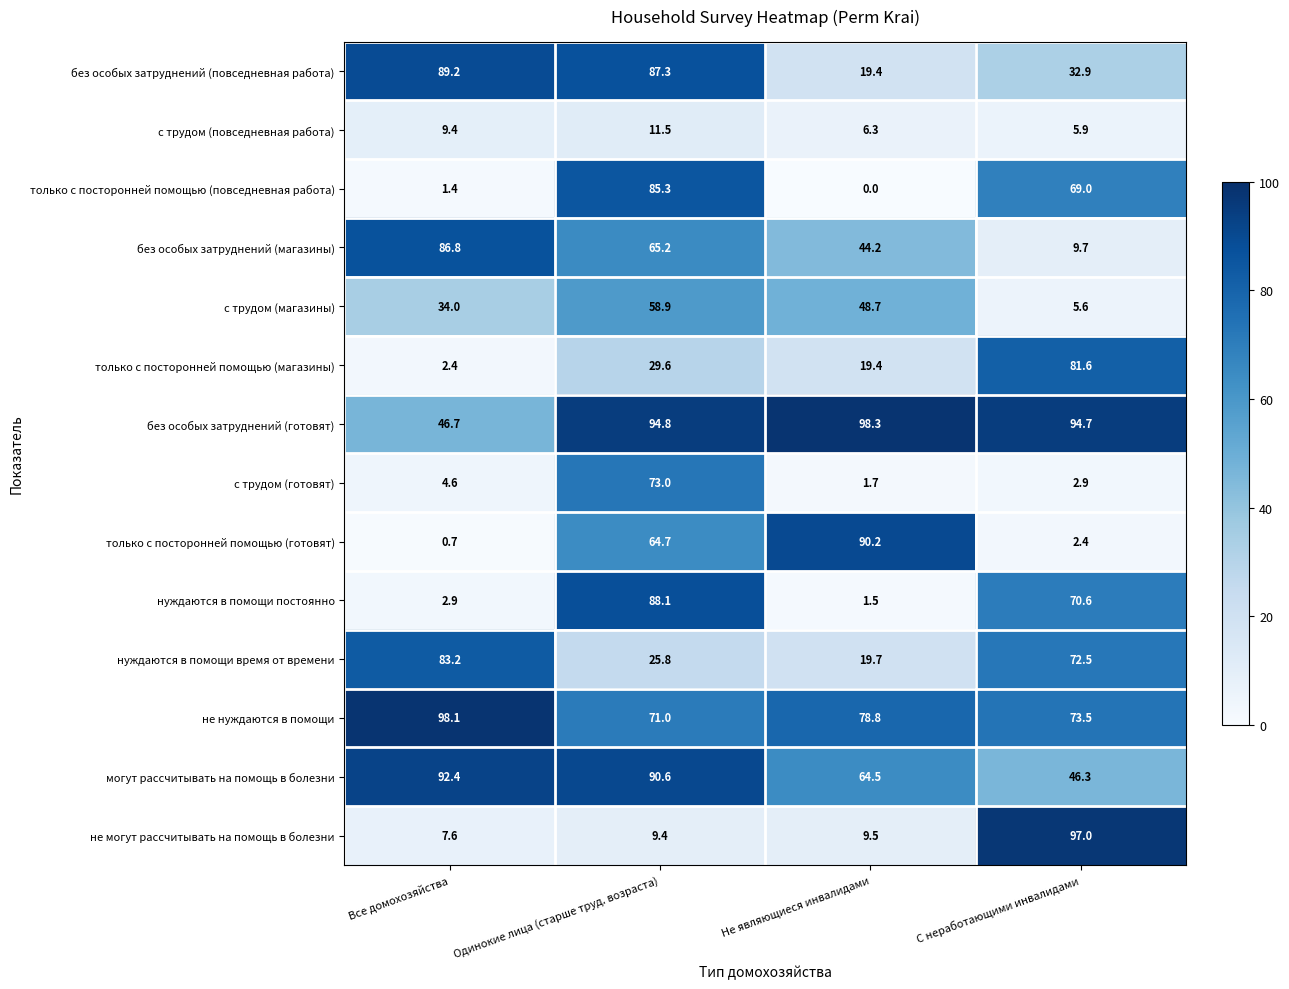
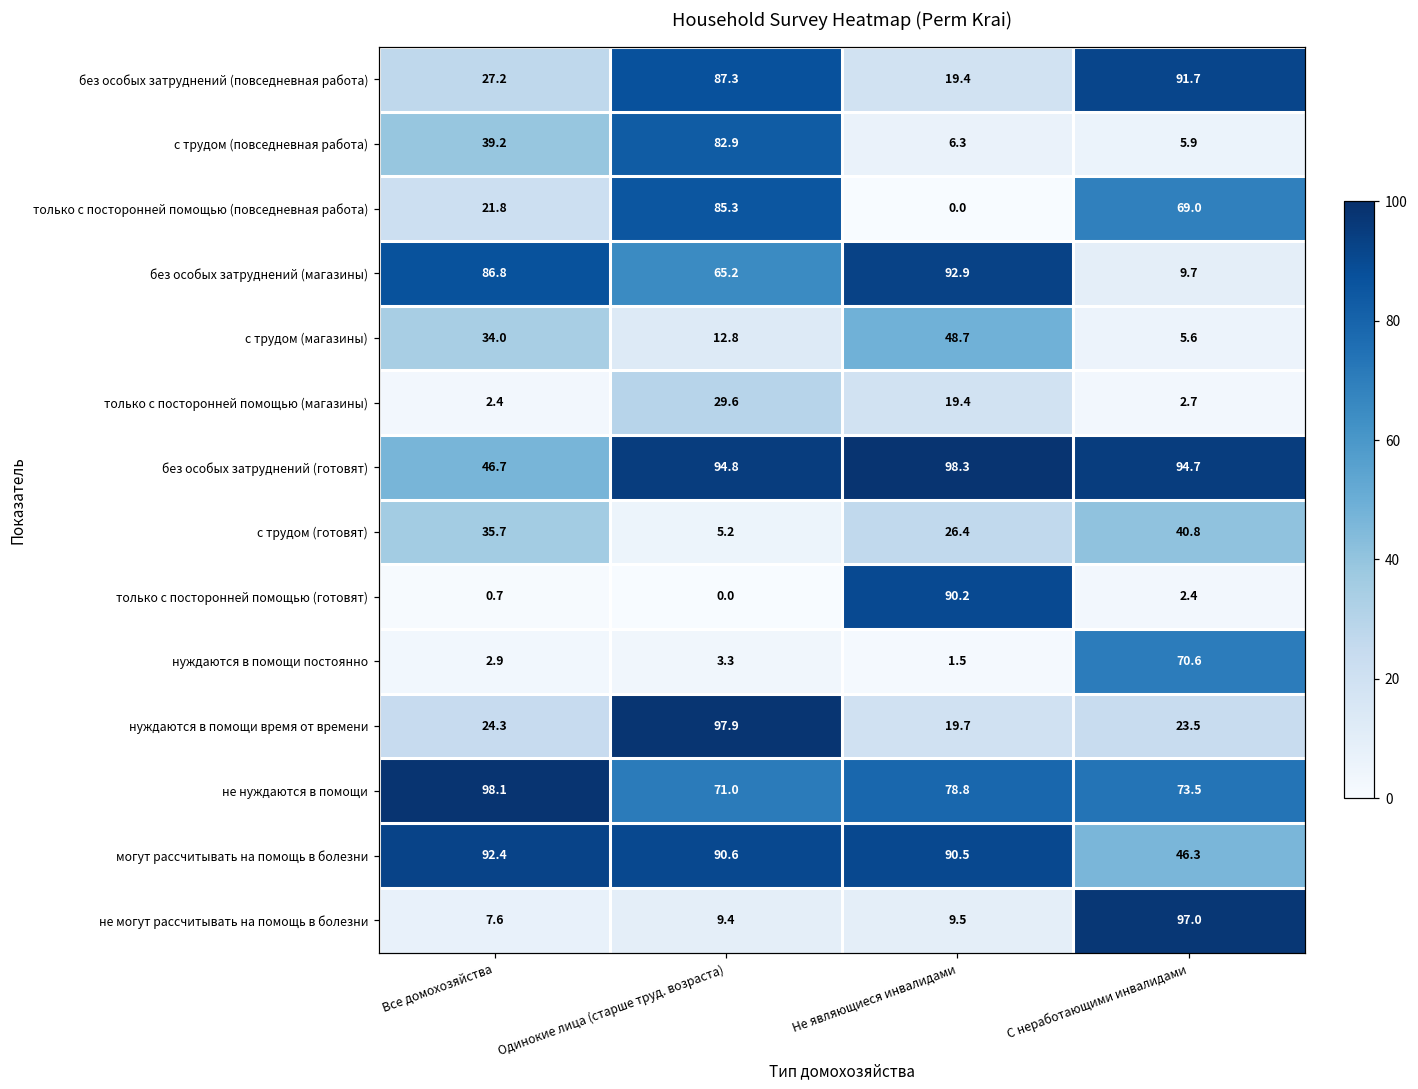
  {
    "без особых затруднений (повседневная работа)": {
-     "Все домохозяйства": 89.2,
+     "Все домохозяйства": 27.2,
      "Одинокие лица (старше труд. возраста)": 87.3,
      "Не являющиеся инвалидами": 19.4,
-     "С неработающими инвалидами": 32.9
+     "С неработающими инвалидами": 91.7
    },
    "с трудом (повседневная работа)": {
-     "Все домохозяйства": 9.4,
-     "Одинокие лица (старше труд. возраста)": 11.5,
+     "Все домохозяйства": 39.2,
+     "Одинокие лица (старше труд. возраста)": 82.9,
      "Не являющиеся инвалидами": 6.3,
      "С неработающими инвалидами": 5.9
    },
    "только с посторонней помощью (повседневная работа)": {
-     "Все домохозяйства": 1.4,
+     "Все домохозяйства": 21.8,
      "Одинокие лица (старше труд. возраста)": 85.3,
      "Не являющиеся инвалидами": 0.0,
      "С неработающими инвалидами": 69.0
    },
    "без особых затруднений (магазины)": {
      "Все домохозяйства": 86.8,
      "Одинокие лица (старше труд. возраста)": 65.2,
-     "Не являющиеся инвалидами": 44.2,
+     "Не являющиеся инвалидами": 92.9,
      "С неработающими инвалидами": 9.7
    },
    "с трудом (магазины)": {
      "Все домохозяйства": 34.0,
-     "Одинокие лица (старше труд. возраста)": 58.9,
+     "Одинокие лица (старше труд. возраста)": 12.8,
      "Не являющиеся инвалидами": 48.7,
      "С неработающими инвалидами": 5.6
    },
    "только с посторонней помощью (магазины)": {
      "Все домохозяйства": 2.4,
      "Одинокие лица (старше труд. возраста)": 29.6,
      "Не являющиеся инвалидами": 19.4,
-     "С неработающими инвалидами": 81.6
+     "С неработающими инвалидами": 2.7
    },
    "без особых затруднений (готовят)": {
      "Все домохозяйства": 46.7,
      "Одинокие лица (старше труд. возраста)": 94.8,
      "Не являющиеся инвалидами": 98.3,
      "С неработающими инвалидами": 94.7
    },
    "с трудом (готовят)": {
-     "Все домохозяйства": 4.6,
-     "Одинокие лица (старше труд. возраста)": 73.0,
-     "Не являющиеся инвалидами": 1.7,
-     "С неработающими инвалидами": 2.9
+     "Все домохозяйства": 35.7,
+     "Одинокие лица (старше труд. возраста)": 5.2,
+     "Не являющиеся инвалидами": 26.4,
+     "С неработающими инвалидами": 40.8
    },
    "только с посторонней помощью (готовят)": {
      "Все домохозяйства": 0.7,
-     "Одинокие лица (старше труд. возраста)": 64.7,
+     "Одинокие лица (старше труд. возраста)": 0.0,
      "Не являющиеся инвалидами": 90.2,
      "С неработающими инвалидами": 2.4
    },
    "нуждаются в помощи постоянно": {
      "Все домохозяйства": 2.9,
-     "Одинокие лица (старше труд. возраста)": 88.1,
+     "Одинокие лица (старше труд. возраста)": 3.3,
      "Не являющиеся инвалидами": 1.5,
      "С неработающими инвалидами": 70.6
    },
    "нуждаются в помощи время от времени": {
-     "Все домохозяйства": 83.2,
-     "Одинокие лица (старше труд. возраста)": 25.8,
+     "Все домохозяйства": 24.3,
+     "Одинокие лица (старше труд. возраста)": 97.9,
      "Не являющиеся инвалидами": 19.7,
-     "С неработающими инвалидами": 72.5
+     "С неработающими инвалидами": 23.5
    },
    "не нуждаются в помощи": {
      "Все домохозяйства": 98.1,
      "Одинокие лица (старше труд. возраста)": 71.0,
      "Не являющиеся инвалидами": 78.8,
      "С неработающими инвалидами": 73.5
    },
    "могут рассчитывать на помощь в болезни": {
      "Все домохозяйства": 92.4,
      "Одинокие лица (старше труд. возраста)": 90.6,
-     "Не являющиеся инвалидами": 64.5,
+     "Не являющиеся инвалидами": 90.5,
      "С неработающими инвалидами": 46.3
    },
    "не могут рассчитывать на помощь в болезни": {
      "Все домохозяйства": 7.6,
      "Одинокие лица (старше труд. возраста)": 9.4,
      "Не являющиеся инвалидами": 9.5,
      "С неработающими инвалидами": 97.0
    }
  }
